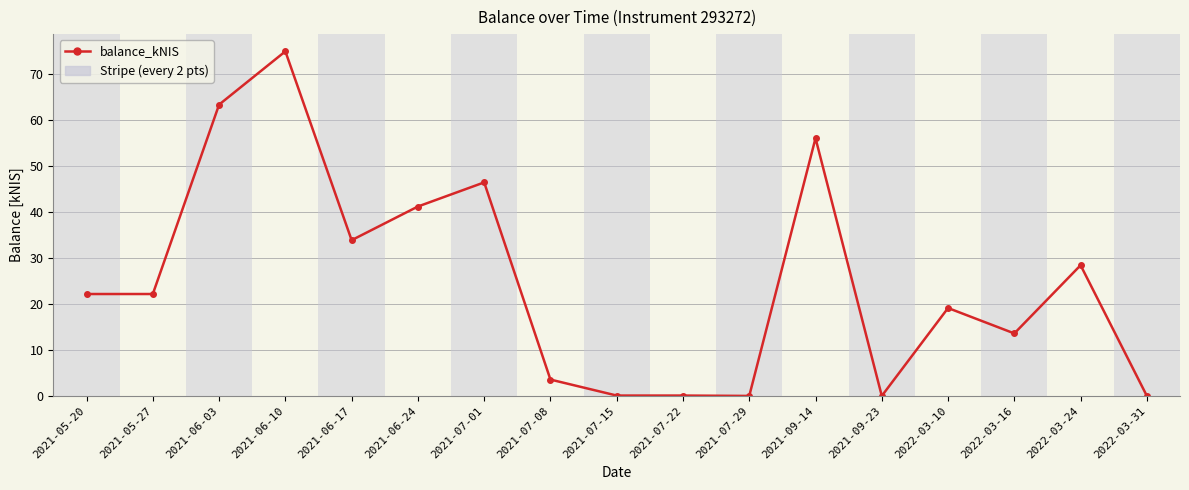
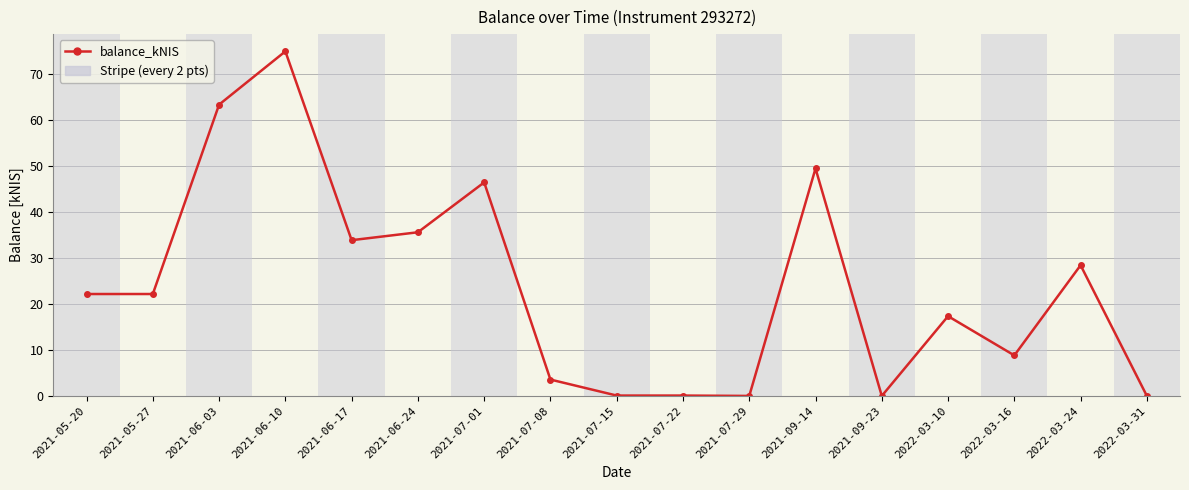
  {
    "2021-05-20": 22,
    "2021-05-27": 22,
    "2021-06-03": 63,
    "2021-06-10": 75,
    "2021-06-17": 34,
-   "2021-06-24": 41,
+   "2021-06-24": 36,
    "2021-07-01": 46,
    "2021-07-08": 4,
    "2021-07-15": 0,
    "2021-07-22": 0,
    "2021-07-29": 0,
-   "2021-09-14": 56,
+   "2021-09-14": 49,
    "2021-09-23": 0,
-   "2022-03-10": 19,
-   "2022-03-16": 14,
+   "2022-03-10": 17,
+   "2022-03-16": 9,
    "2022-03-24": 28,
    "2022-03-31": 0
  }
